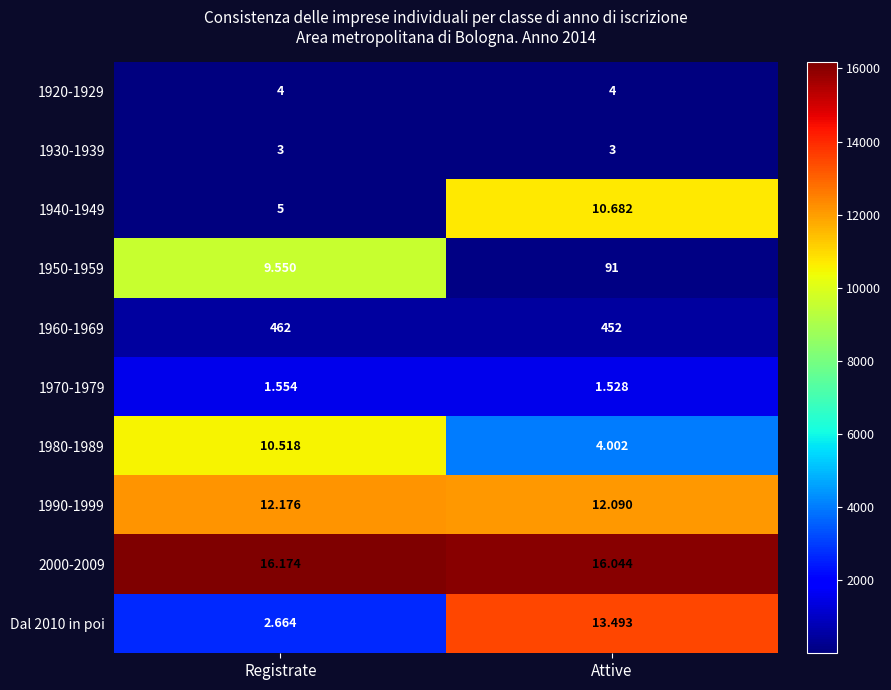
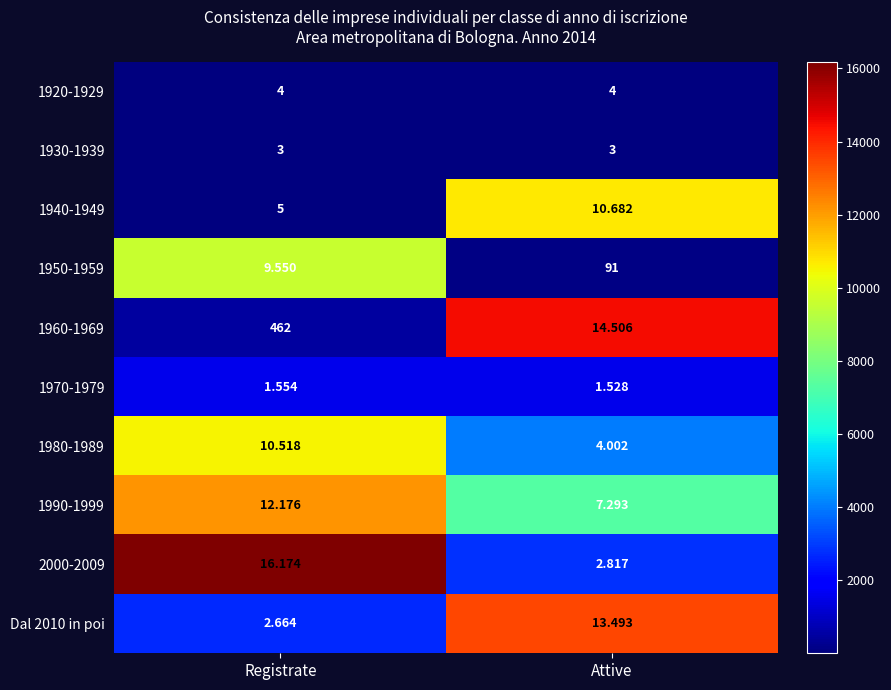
  {
    "1920-1929": {
      "Registrate": 4,
      "Attive": 4
    },
    "1930-1939": {
      "Registrate": 3,
      "Attive": 3
    },
    "1940-1949": {
      "Registrate": 5,
      "Attive": 10.682
    },
    "1950-1959": {
      "Registrate": 9.550,
      "Attive": 91
    },
    "1960-1969": {
      "Registrate": 462,
-     "Attive": 452
+     "Attive": 14.506
    },
    "1970-1979": {
      "Registrate": 1.554,
      "Attive": 1.528
    },
    "1980-1989": {
      "Registrate": 10.518,
      "Attive": 4.002
    },
    "1990-1999": {
      "Registrate": 12.176,
-     "Attive": 12.090
+     "Attive": 7.293
    },
    "2000-2009": {
      "Registrate": 16.174,
-     "Attive": 16.044
+     "Attive": 2.817
    },
    "Dal 2010 in poi": {
      "Registrate": 2.664,
      "Attive": 13.493
    }
  }
